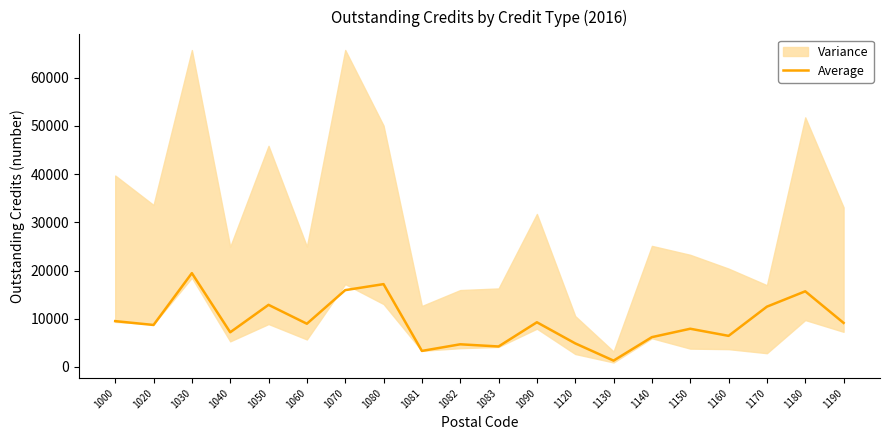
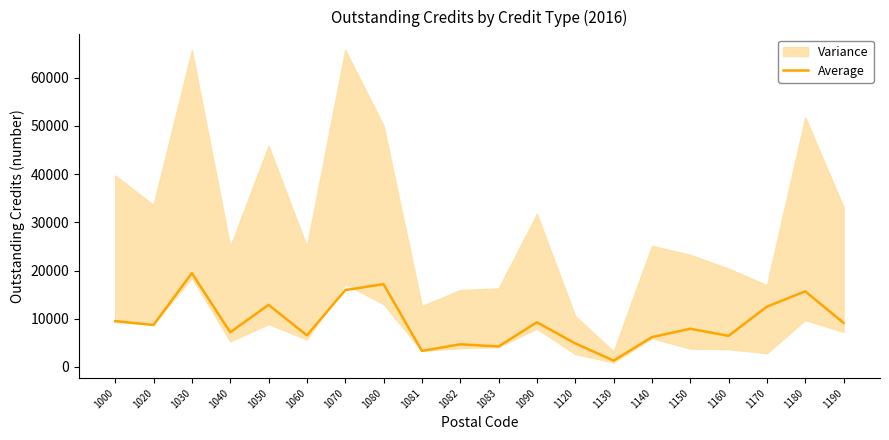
  {
    "Average": {
      "1000": 10000,
      "1020": 9000,
      "1030": 19000,
      "1040": 7000,
      "1050": 13000,
-     "1060": 9000,
+     "1060": 7000,
      "1070": 16000,
      "1080": 17000,
      "1081": 3000,
      "1082": 5000,
      "1083": 4000,
      "1090": 9000,
      "1120": 5000,
      "1130": 1000,
      "1140": 6000,
      "1150": 8000,
      "1160": 6000,
      "1170": 13000,
      "1180": 16000,
      "1190": 9000
    }
  }
